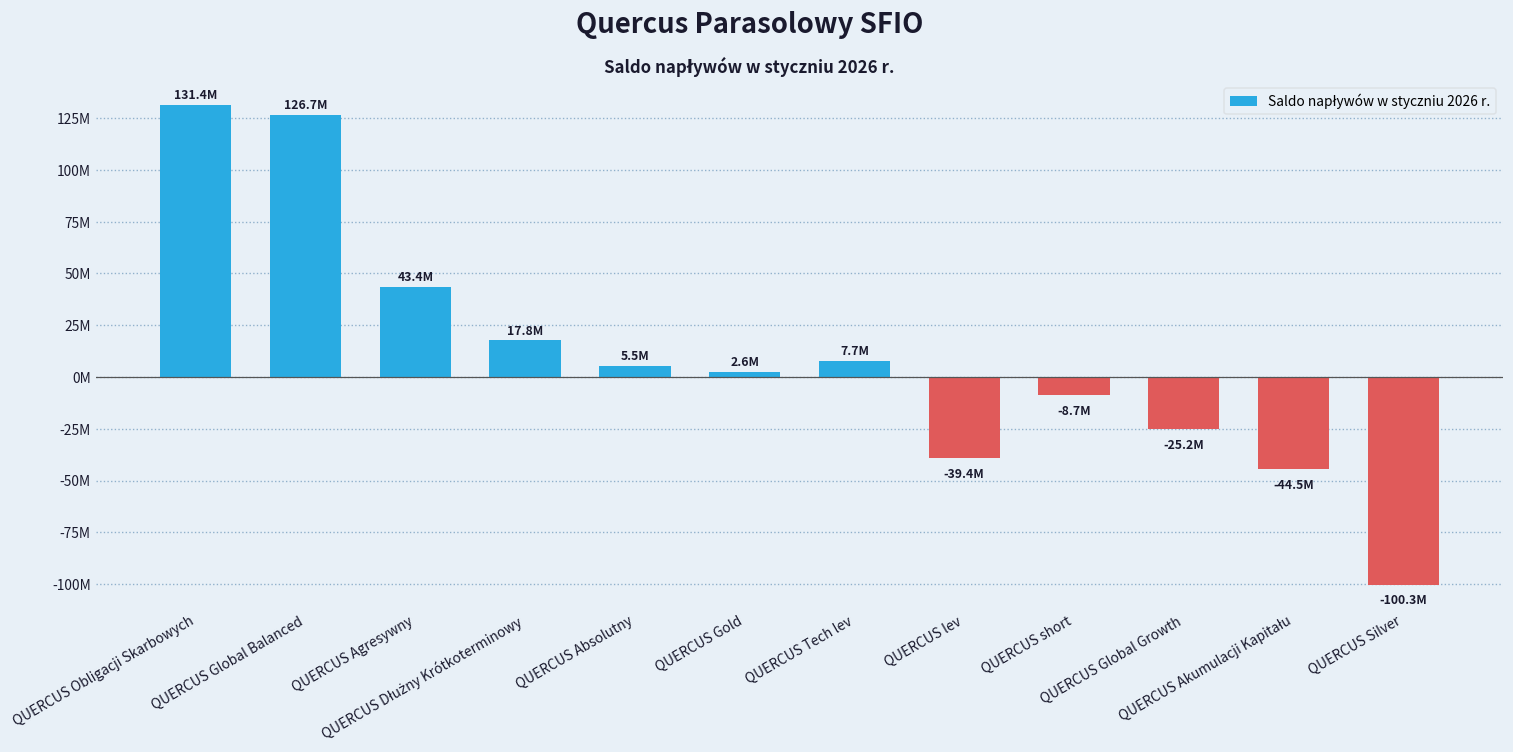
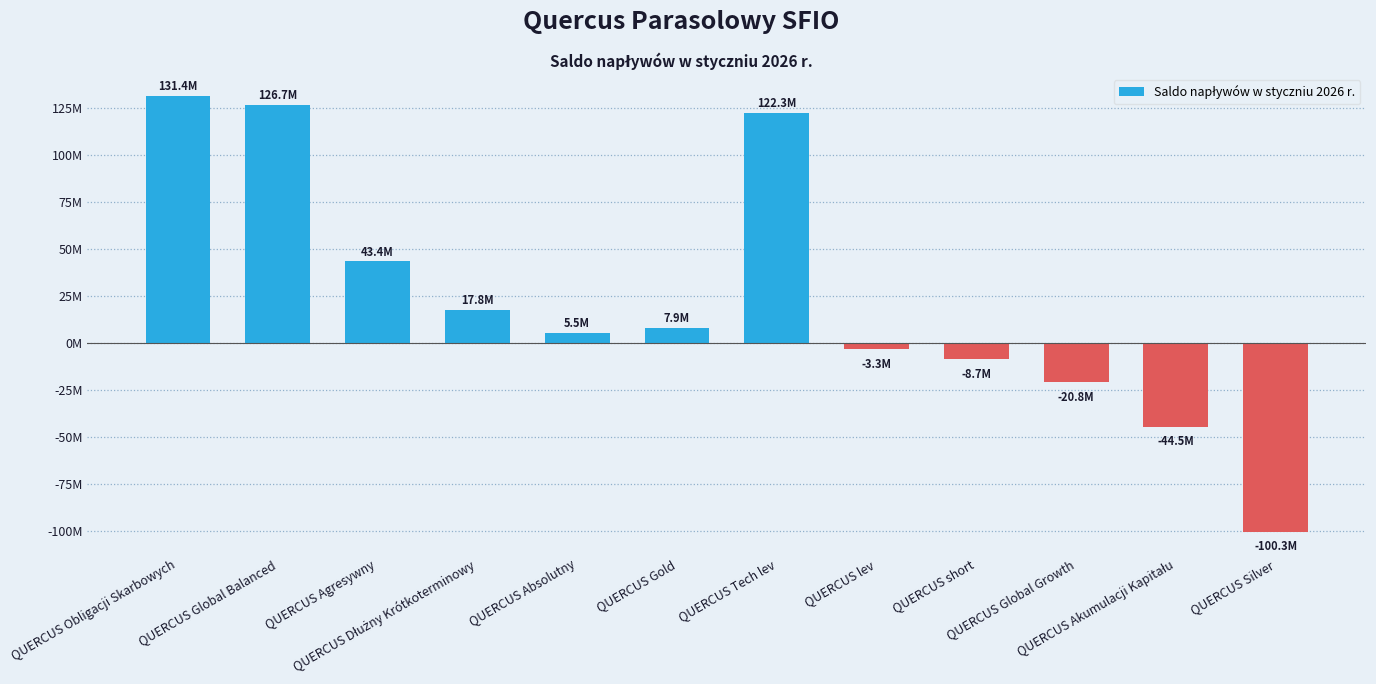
  {
    "QUERCUS Obligacji Skarbowych": "131.4M",
    "QUERCUS Global Balanced": "126.7M",
    "QUERCUS Agresywny": "43.4M",
    "QUERCUS Dłużny Krótkoterminowy": "17.8M",
    "QUERCUS Absolutny": "5.5M",
-   "QUERCUS Gold": "2.6M",
-   "QUERCUS Tech lev": "7.7M",
-   "QUERCUS lev": "-39.4M",
+   "QUERCUS Gold": "7.9M",
+   "QUERCUS Tech lev": "122.3M",
+   "QUERCUS lev": "-3.3M",
    "QUERCUS short": "-8.7M",
-   "QUERCUS Global Growth": "-25.2M",
+   "QUERCUS Global Growth": "-20.8M",
    "QUERCUS Akumulacji Kapitału": "-44.5M",
    "QUERCUS Silver": "-100.3M"
  }
